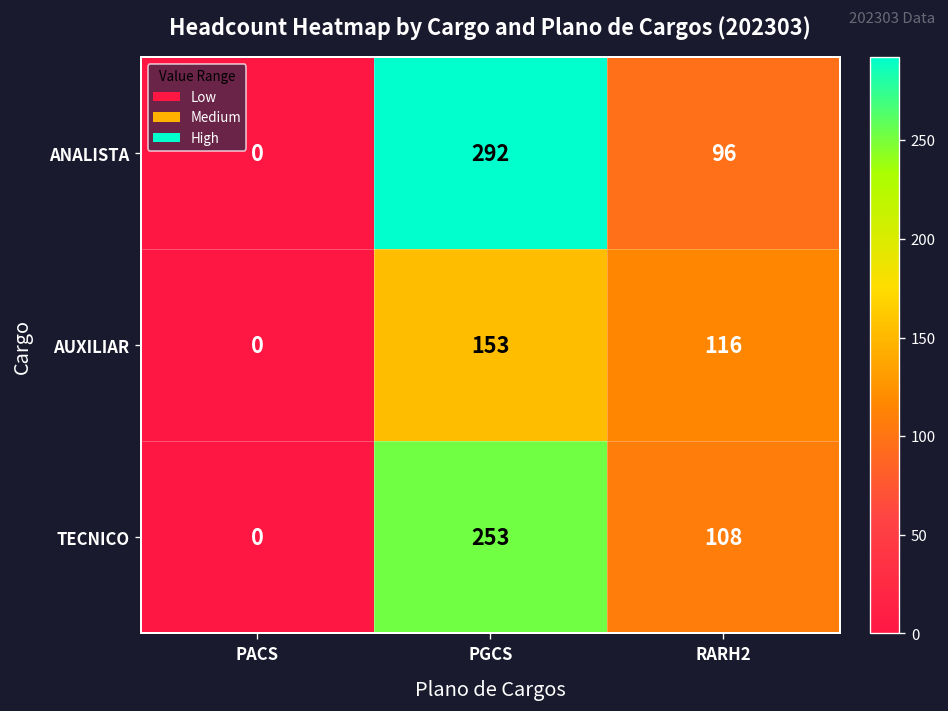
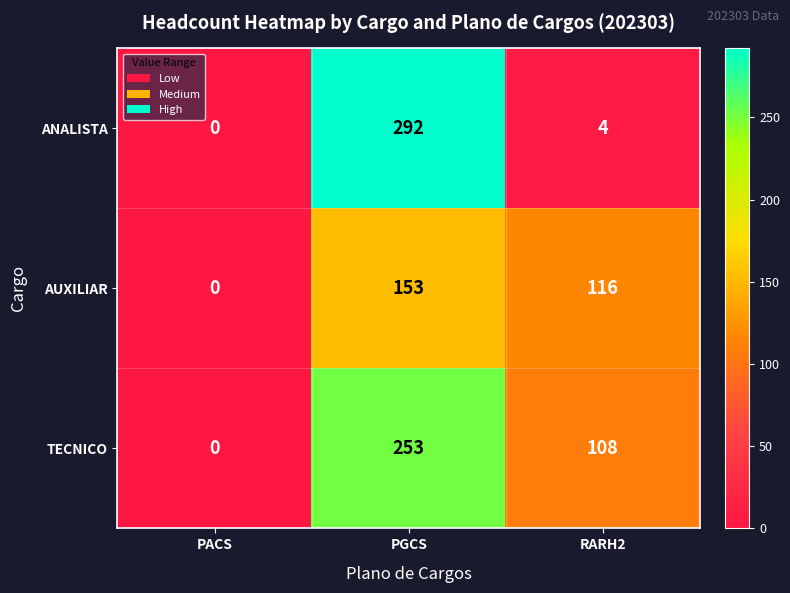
  {
    "ANALISTA": {
      "PACS": 0,
      "PGCS": 292,
-     "RARH2": 96
+     "RARH2": 4
    },
    "AUXILIAR": {
      "PACS": 0,
      "PGCS": 153,
      "RARH2": 116
    },
    "TECNICO": {
      "PACS": 0,
      "PGCS": 253,
      "RARH2": 108
    }
  }
